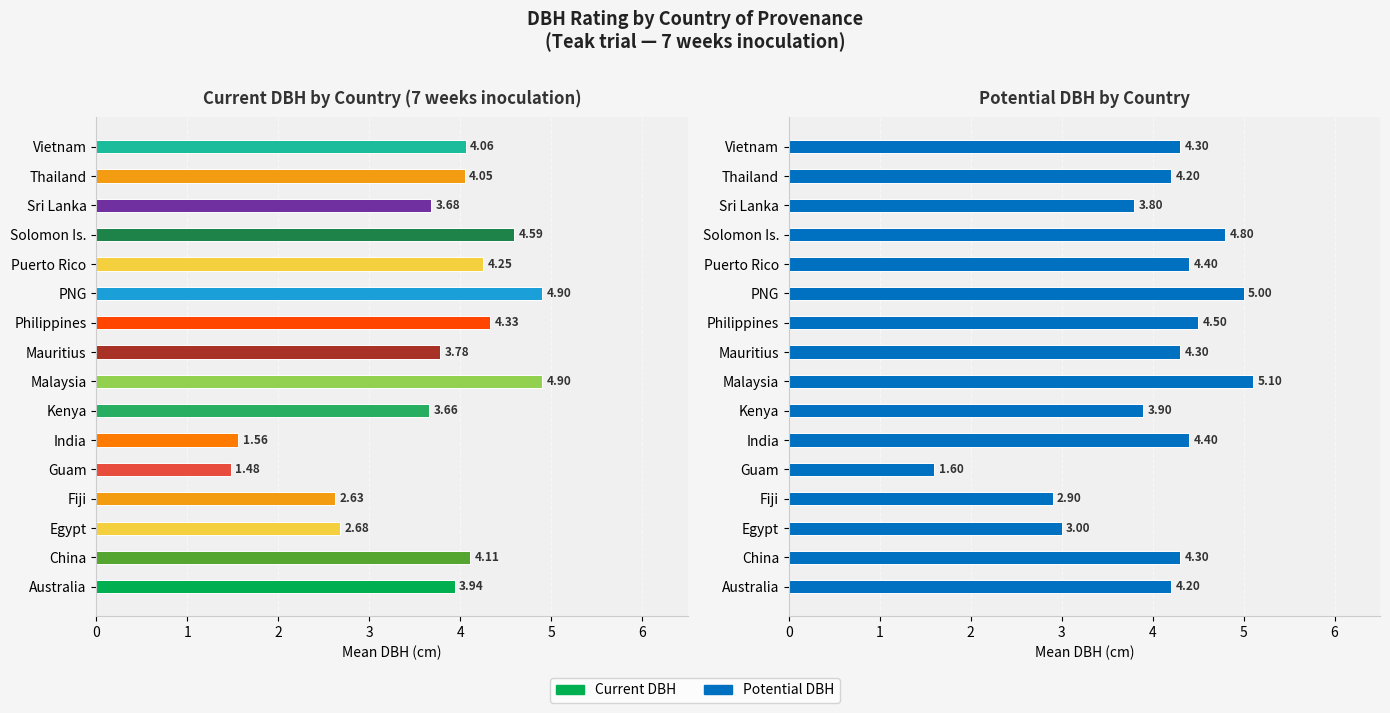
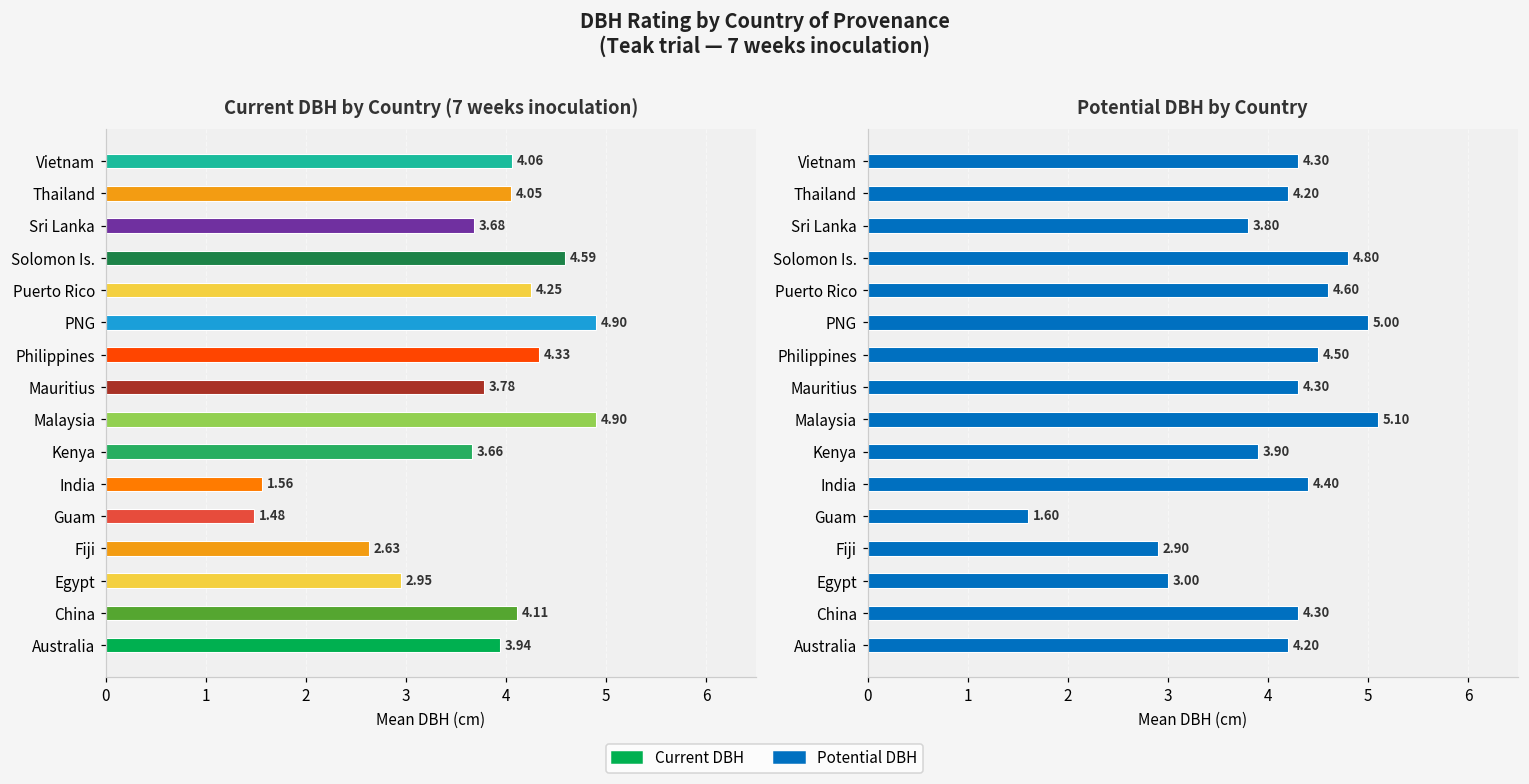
  {
    "Current DBH by Country (7 weeks inoculation)": {
      "Vietnam": 4.06,
      "Thailand": 4.05,
      "Sri Lanka": 3.68,
      "Solomon Is.": 4.59,
      "Puerto Rico": 4.25,
      "PNG": 4.90,
      "Philippines": 4.33,
      "Mauritius": 3.78,
      "Malaysia": 4.90,
      "Kenya": 3.66,
      "India": 1.56,
      "Guam": 1.48,
      "Fiji": 2.63,
-     "Egypt": 2.68,
+     "Egypt": 2.95,
      "China": 4.11,
      "Australia": 3.94
    },
    "Potential DBH by Country": {
      "Vietnam": 4.30,
      "Thailand": 4.20,
      "Sri Lanka": 3.80,
      "Solomon Is.": 4.80,
-     "Puerto Rico": 4.40,
+     "Puerto Rico": 4.60,
      "PNG": 5.00,
      "Philippines": 4.50,
      "Mauritius": 4.30,
      "Malaysia": 5.10,
      "Kenya": 3.90,
      "India": 4.40,
      "Guam": 1.60,
      "Fiji": 2.90,
      "Egypt": 3.00,
      "China": 4.30,
      "Australia": 4.20
    }
  }
